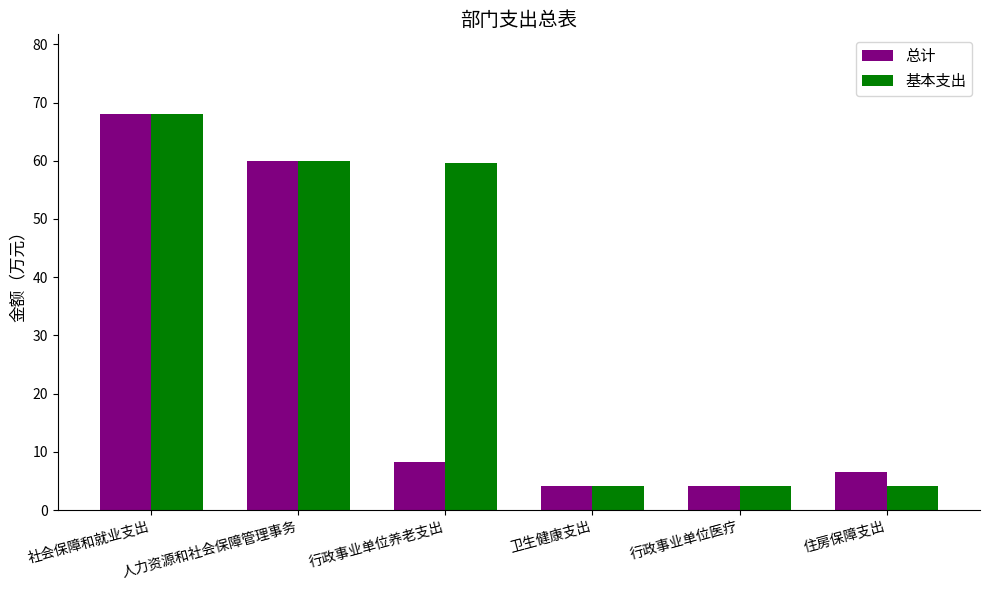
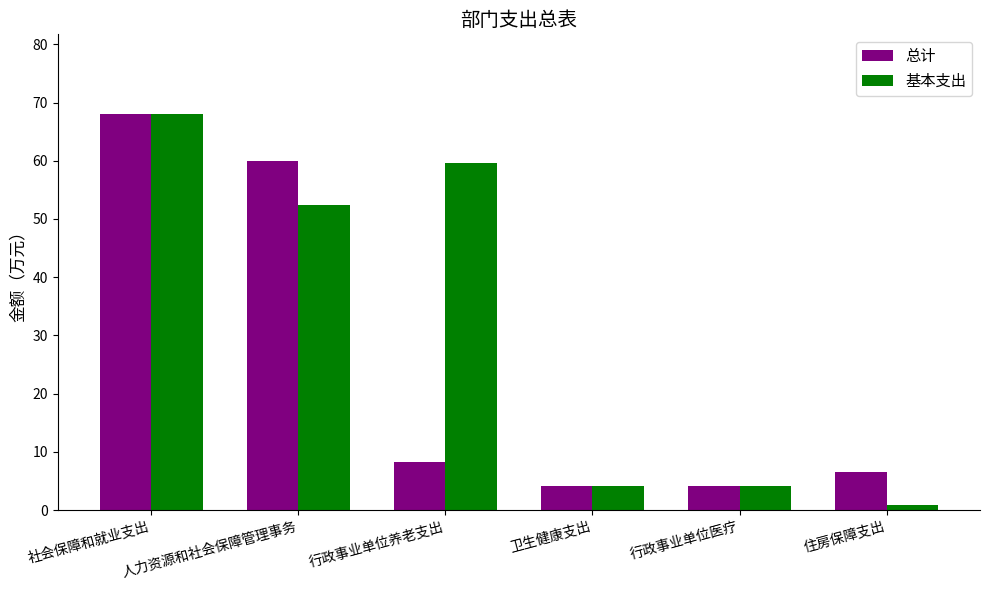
  {
    "总计": {
      "社会保障和就业支出": 68,
      "人力资源和社会保障管理事务": 60,
      "行政事业单位养老支出": 8,
      "卫生健康支出": 4,
      "行政事业单位医疗": 4,
      "住房保障支出": 7
    },
    "基本支出": {
      "社会保障和就业支出": 68,
-     "人力资源和社会保障管理事务": 60,
+     "人力资源和社会保障管理事务": 52,
      "行政事业单位养老支出": 60,
      "卫生健康支出": 4,
      "行政事业单位医疗": 4,
-     "住房保障支出": 4
+     "住房保障支出": 1
    }
  }
